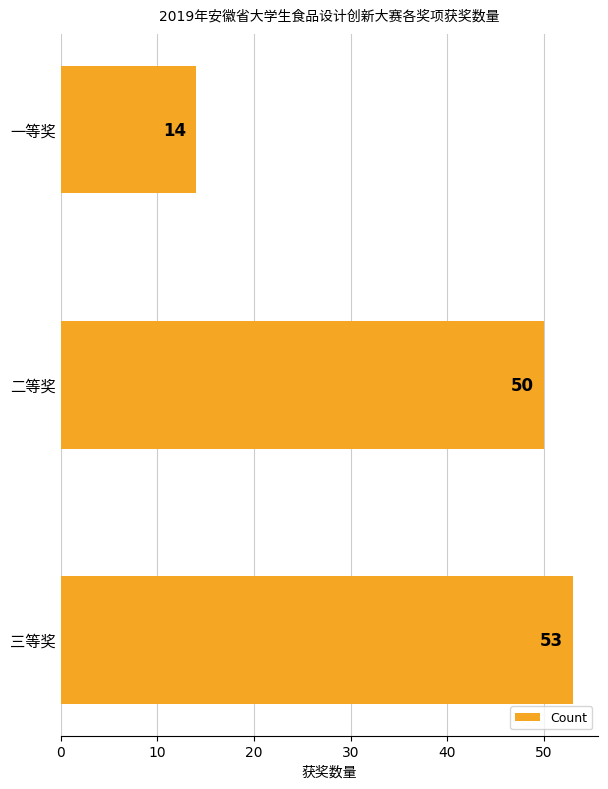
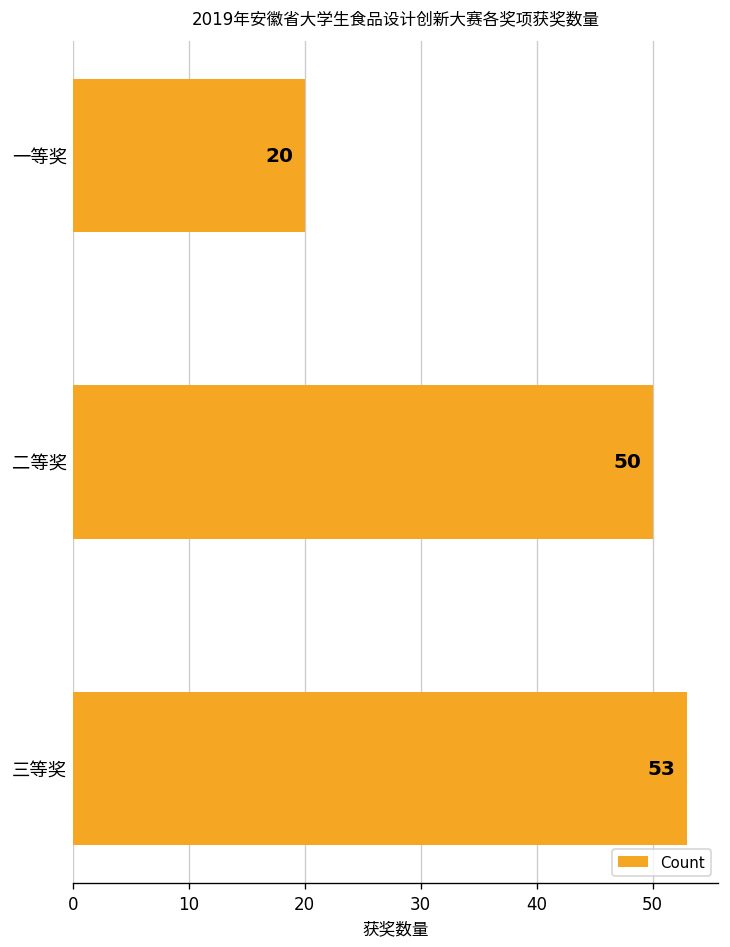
  {
-   "一等奖": 14,
+   "一等奖": 20,
    "二等奖": 50,
    "三等奖": 53
  }
